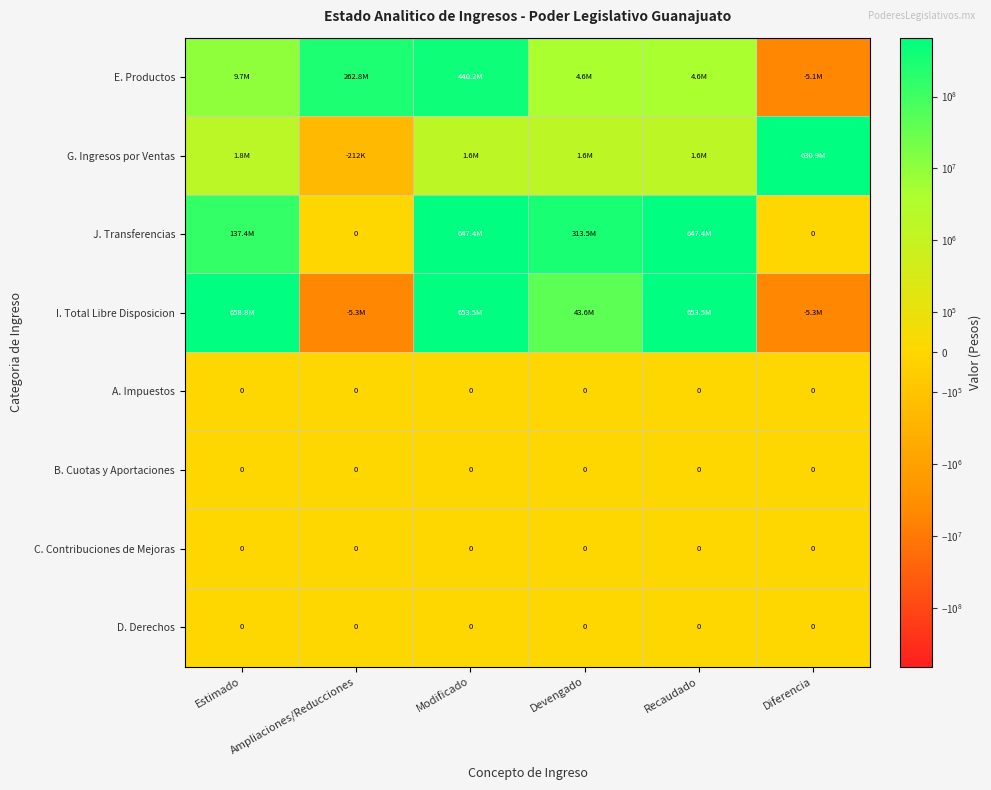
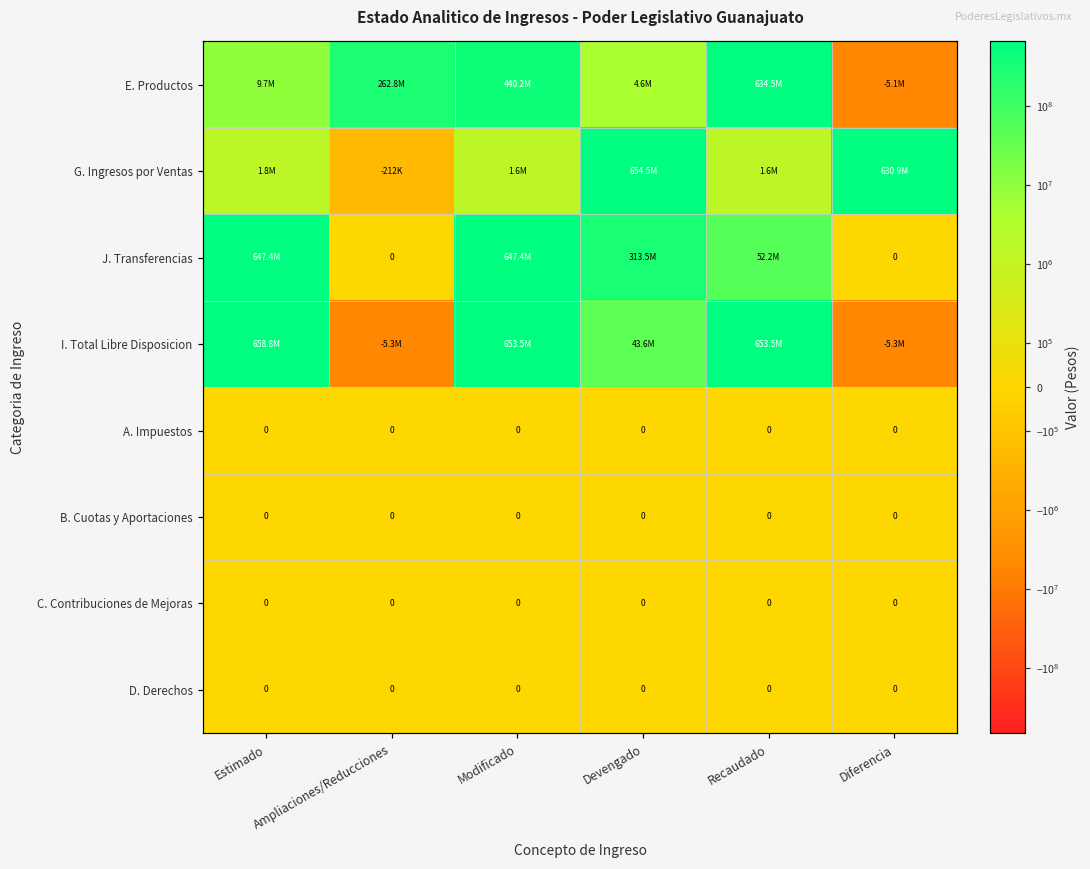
  {
    "E. Productos": {
      "Estimado": "9.7M",
      "Ampliaciones/Reducciones": "262.8M",
      "Modificado": "440.2M",
      "Devengado": "4.6M",
-     "Recaudado": "4.6M",
+     "Recaudado": "634.5M",
      "Diferencia": "-5.1M"
    },
    "G. Ingresos por Ventas": {
      "Estimado": "1.8M",
      "Ampliaciones/Reducciones": "-212K",
      "Modificado": "1.6M",
-     "Devengado": "1.6M",
+     "Devengado": "654.5M",
      "Recaudado": "1.6M",
      "Diferencia": "630.9M"
    },
    "J. Transferencias": {
-     "Estimado": "137.4M",
+     "Estimado": "647.4M",
      "Ampliaciones/Reducciones": "0",
      "Modificado": "647.4M",
      "Devengado": "313.5M",
-     "Recaudado": "647.4M",
+     "Recaudado": "52.2M",
      "Diferencia": "0"
    },
    "I. Total Libre Disposicion": {
      "Estimado": "658.8M",
      "Ampliaciones/Reducciones": "-5.3M",
      "Modificado": "653.5M",
      "Devengado": "43.6M",
      "Recaudado": "653.5M",
      "Diferencia": "-5.3M"
    },
    "A. Impuestos": {
      "Estimado": "0",
      "Ampliaciones/Reducciones": "0",
      "Modificado": "0",
      "Devengado": "0",
      "Recaudado": "0",
      "Diferencia": "0"
    },
    "B. Cuotas y Aportaciones": {
      "Estimado": "0",
      "Ampliaciones/Reducciones": "0",
      "Modificado": "0",
      "Devengado": "0",
      "Recaudado": "0",
      "Diferencia": "0"
    },
    "C. Contribuciones de Mejoras": {
      "Estimado": "0",
      "Ampliaciones/Reducciones": "0",
      "Modificado": "0",
      "Devengado": "0",
      "Recaudado": "0",
      "Diferencia": "0"
    },
    "D. Derechos": {
      "Estimado": "0",
      "Ampliaciones/Reducciones": "0",
      "Modificado": "0",
      "Devengado": "0",
      "Recaudado": "0",
      "Diferencia": "0"
    }
  }
